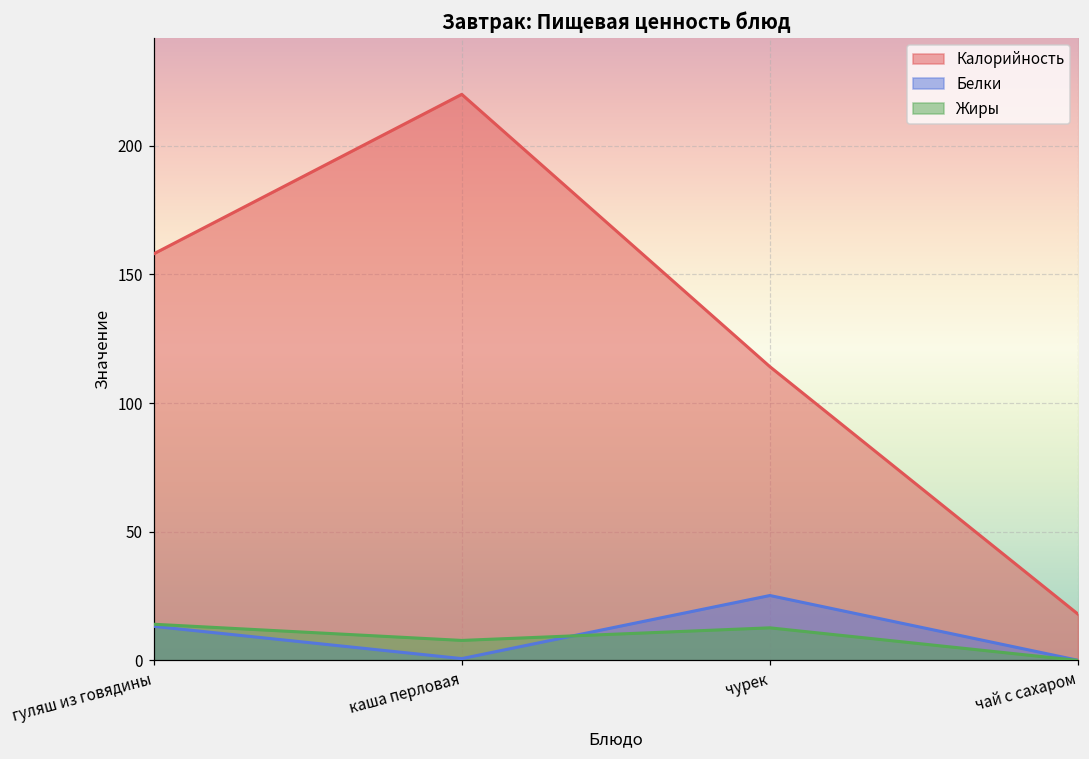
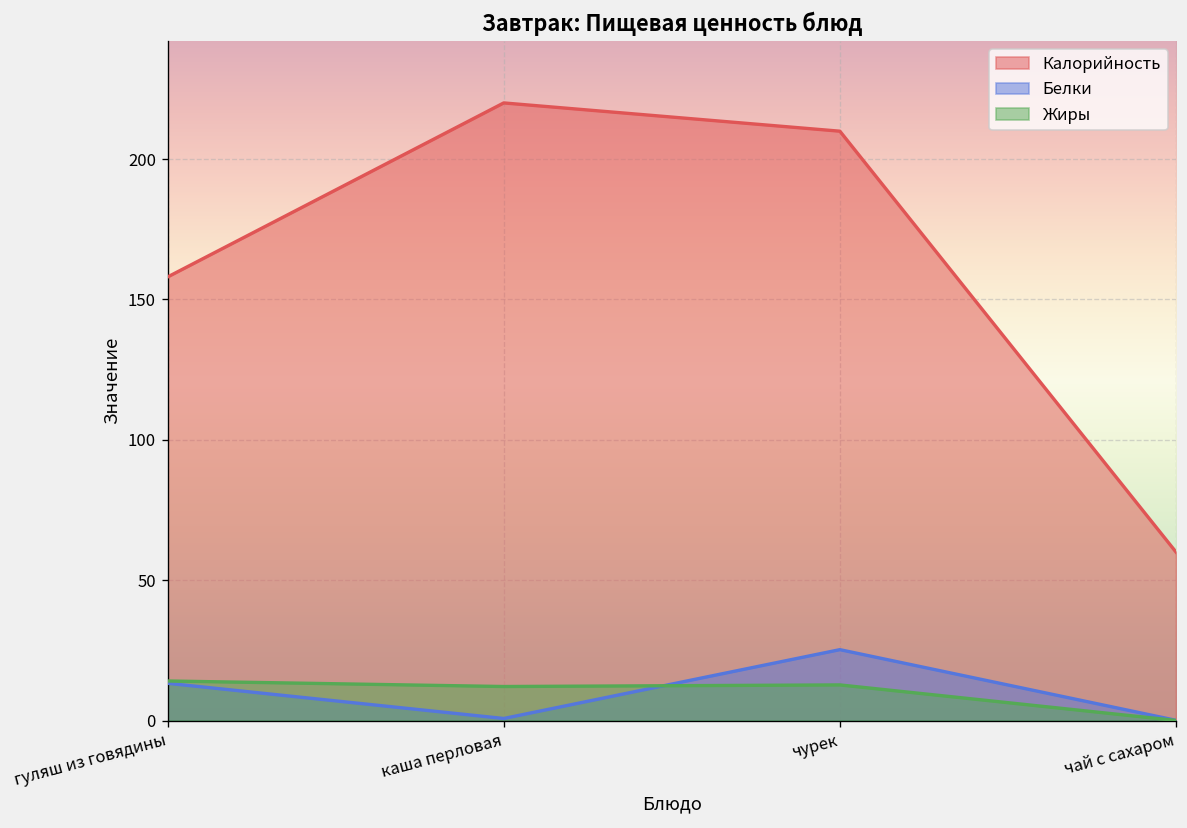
  {
    "Калорийность": {
      "гуляш из говядины": 158,
      "каша перловая": 220,
-     "чурек": 114,
-     "чай с сахаром": 18
+     "чурек": 210,
+     "чай с сахаром": 60
    },
    "Белки": {
      "каша перловая": 1,
      "чурек": 25
    },
    "Жиры": {
-     "каша перловая": 8,
+     "каша перловая": 12,
      "чурек": 13
    }
  }
